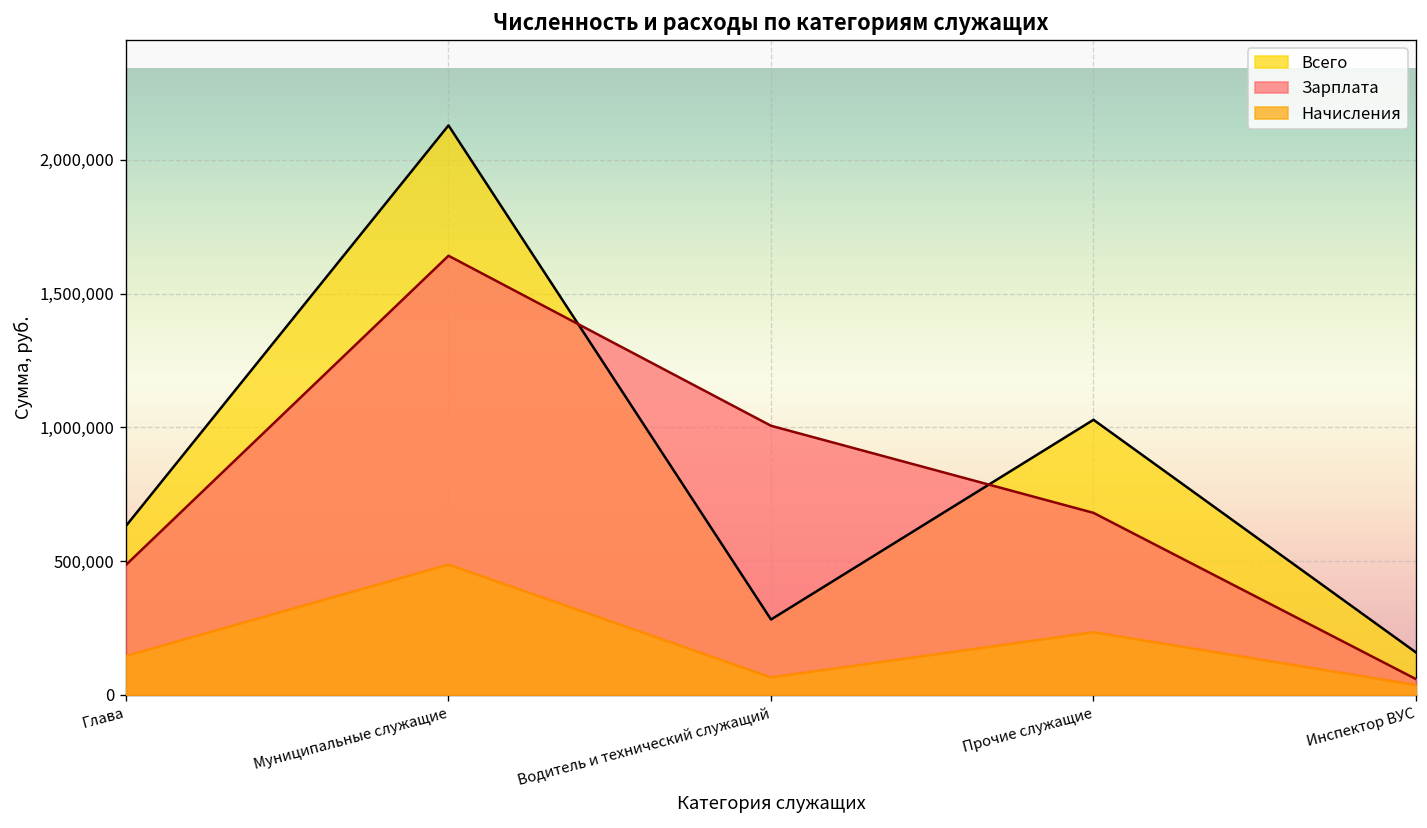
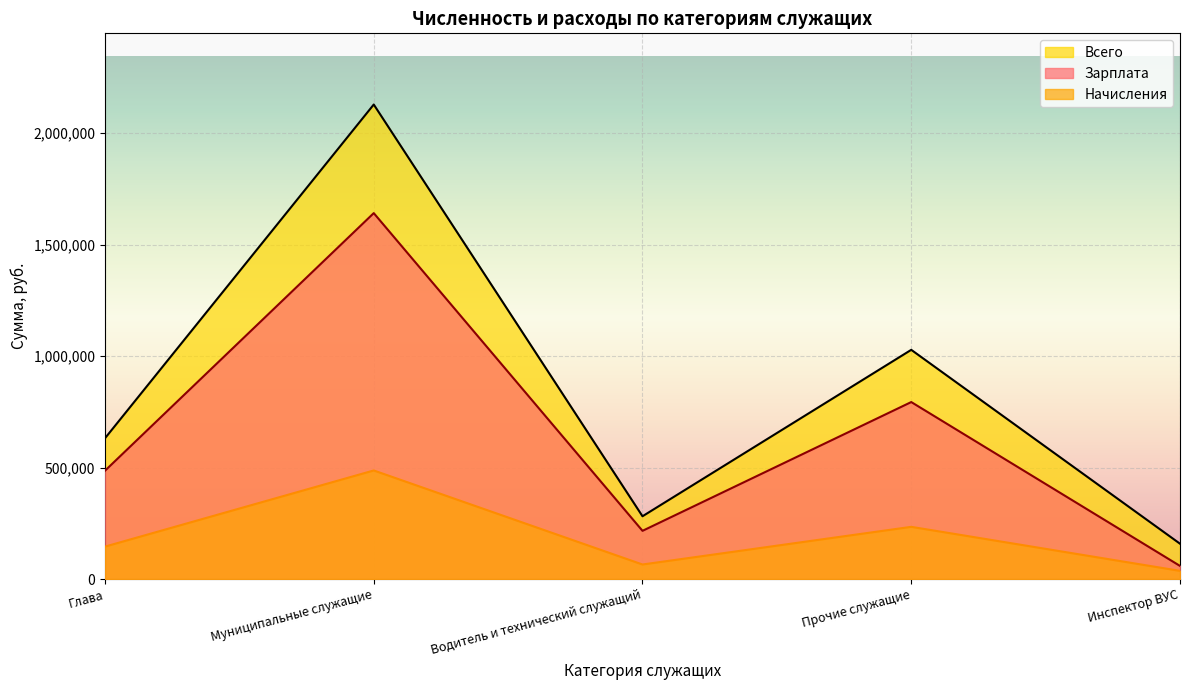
  {
    "Зарплата": {
      "Глава": "490,000",
      "Муниципальные служащие": "1,640,000",
-     "Водитель и технический служащий": "1,010,000",
-     "Прочие служащие": "680,000",
+     "Водитель и технический служащий": "220,000",
+     "Прочие служащие": "790,000",
      "Инспектор ВУС": "60,000"
    }
  }
